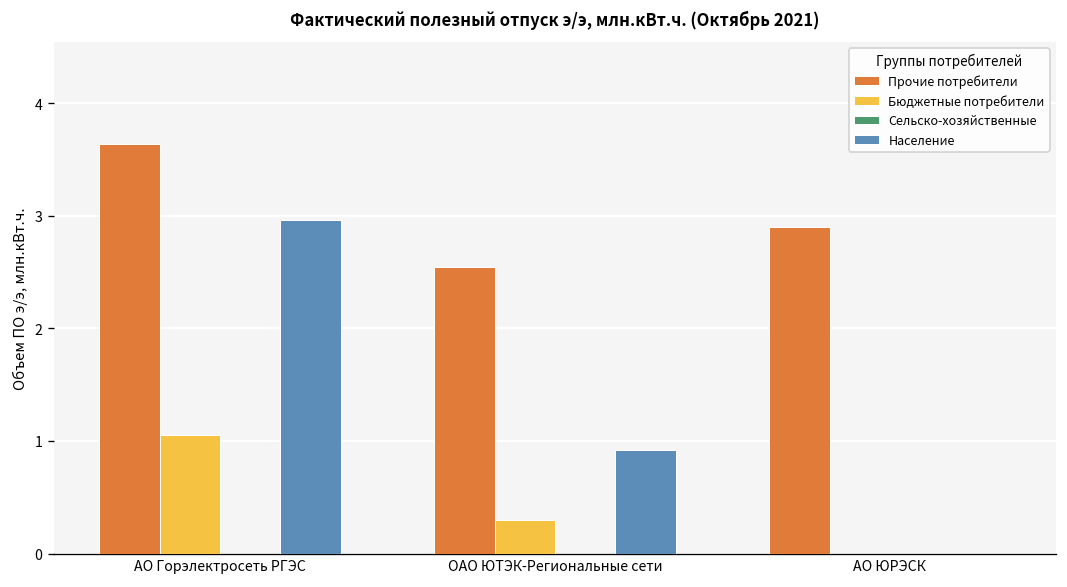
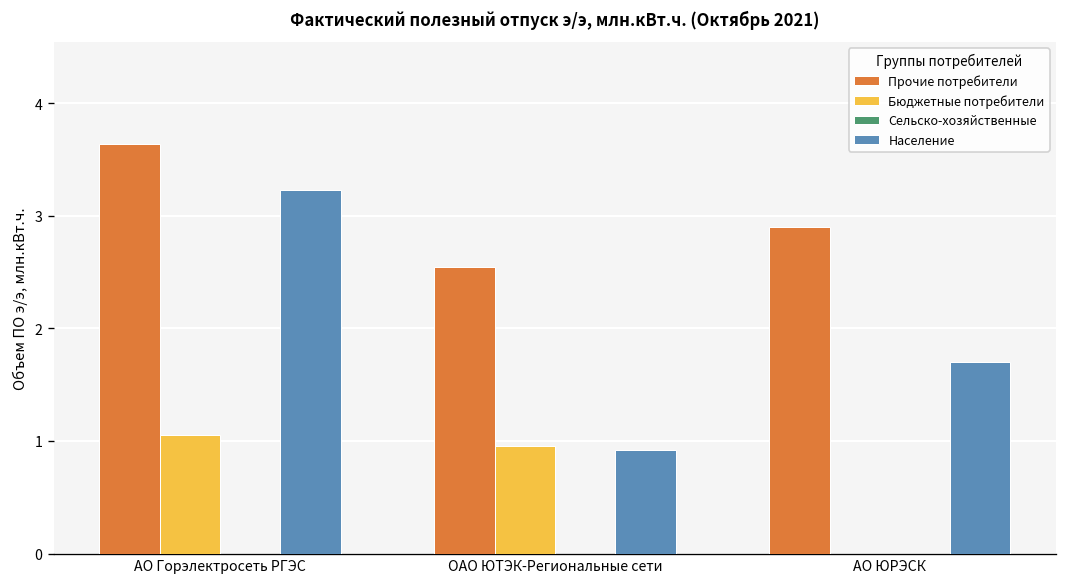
  {
    "Прочие потребители": {
      "АО Горэлектросеть РГЭС": 3.6,
      "ОАО ЮТЭК-Региональные сети": 2.5,
      "АО ЮРЭСК": 2.9
    },
    "Бюджетные потребители": {
      "АО Горэлектросеть РГЭС": 1.1,
-     "ОАО ЮТЭК-Региональные сети": 0.3,
+     "ОАО ЮТЭК-Региональные сети": 1.0,
      "АО ЮРЭСК": 0.0
    },
    "Сельско-хозяйственные": {
      "АО Горэлектросеть РГЭС": 0.0,
      "ОАО ЮТЭК-Региональные сети": 0.0,
      "АО ЮРЭСК": 0.0
    },
    "Население": {
-     "АО Горэлектросеть РГЭС": 3.0,
+     "АО Горэлектросеть РГЭС": 3.2,
      "ОАО ЮТЭК-Региональные сети": 0.9,
-     "АО ЮРЭСК": 0.0
+     "АО ЮРЭСК": 1.7
    }
  }
